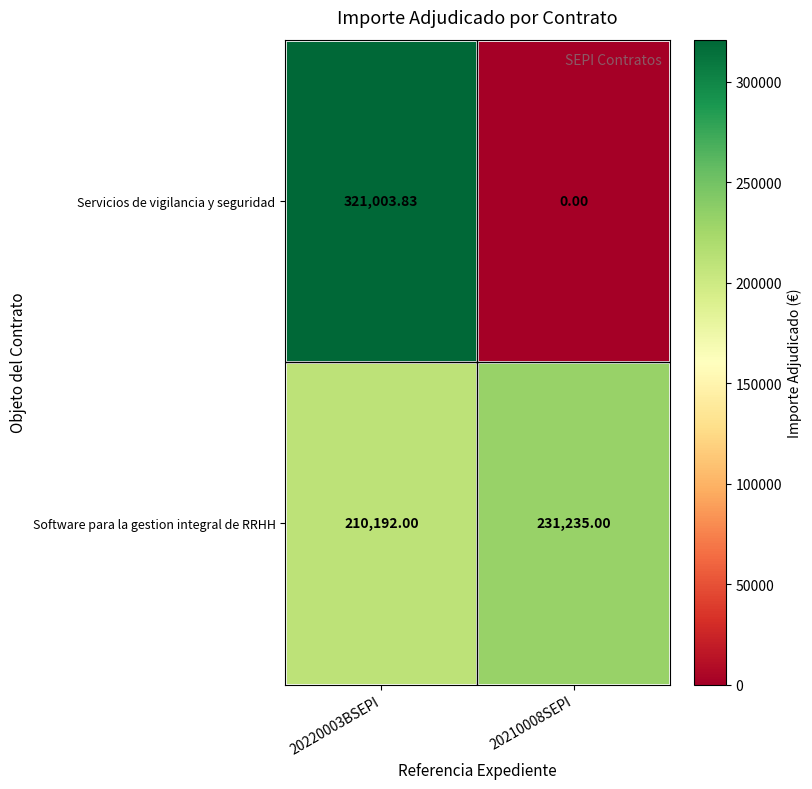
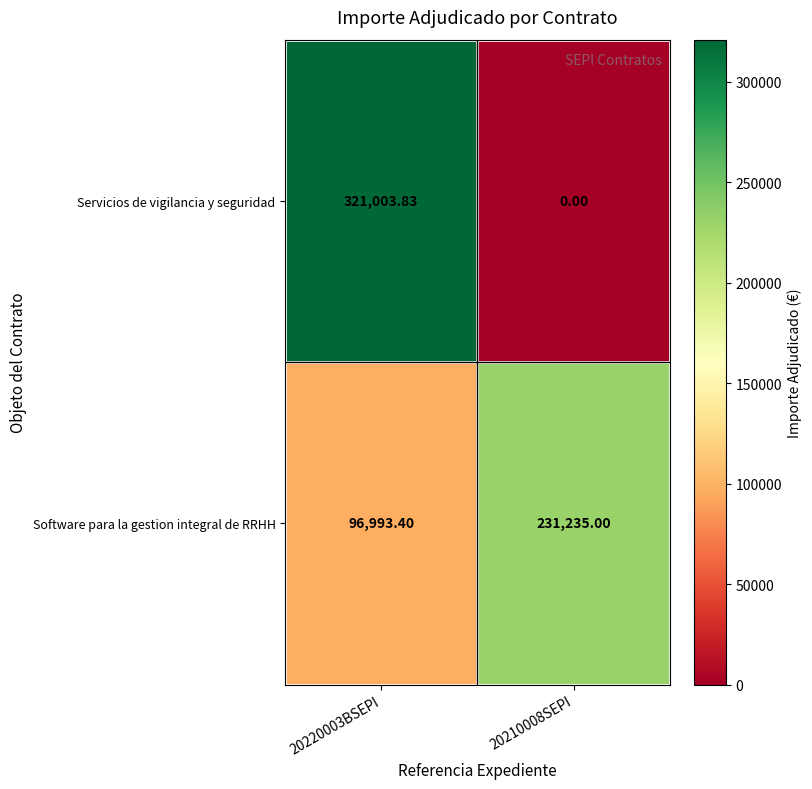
  {
    "Servicios de vigilancia y seguridad": {
      "20220003BSEPI": "321,003.83"
    },
    "Software para la gestion integral de RRHH": {
-     "20220003BSEPI": "210,192.00",
+     "20220003BSEPI": "96,993.40",
      "20210008SEPI": "231,235.00"
    }
  }
